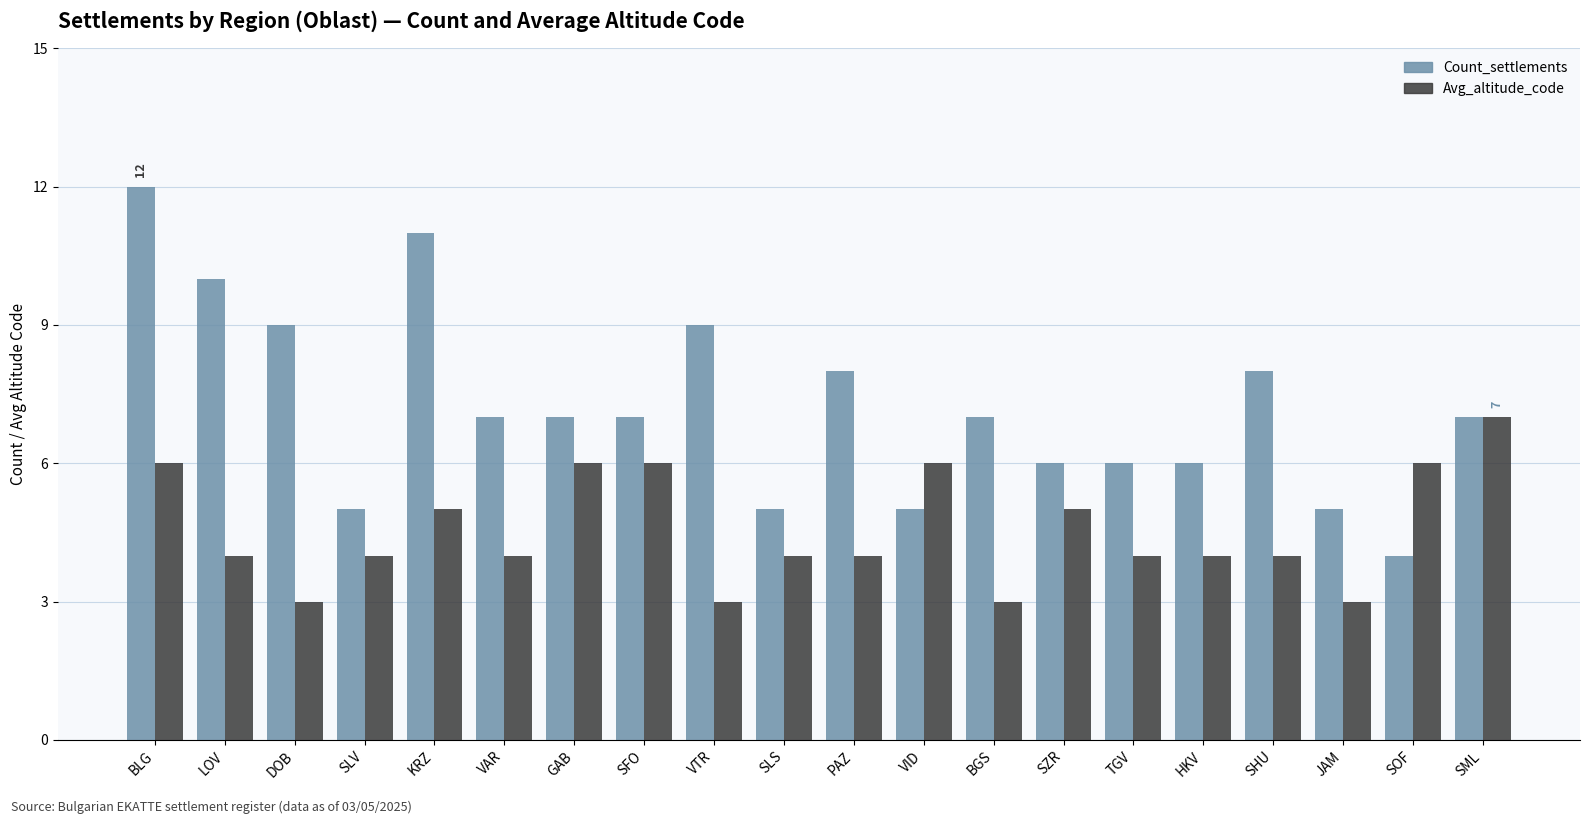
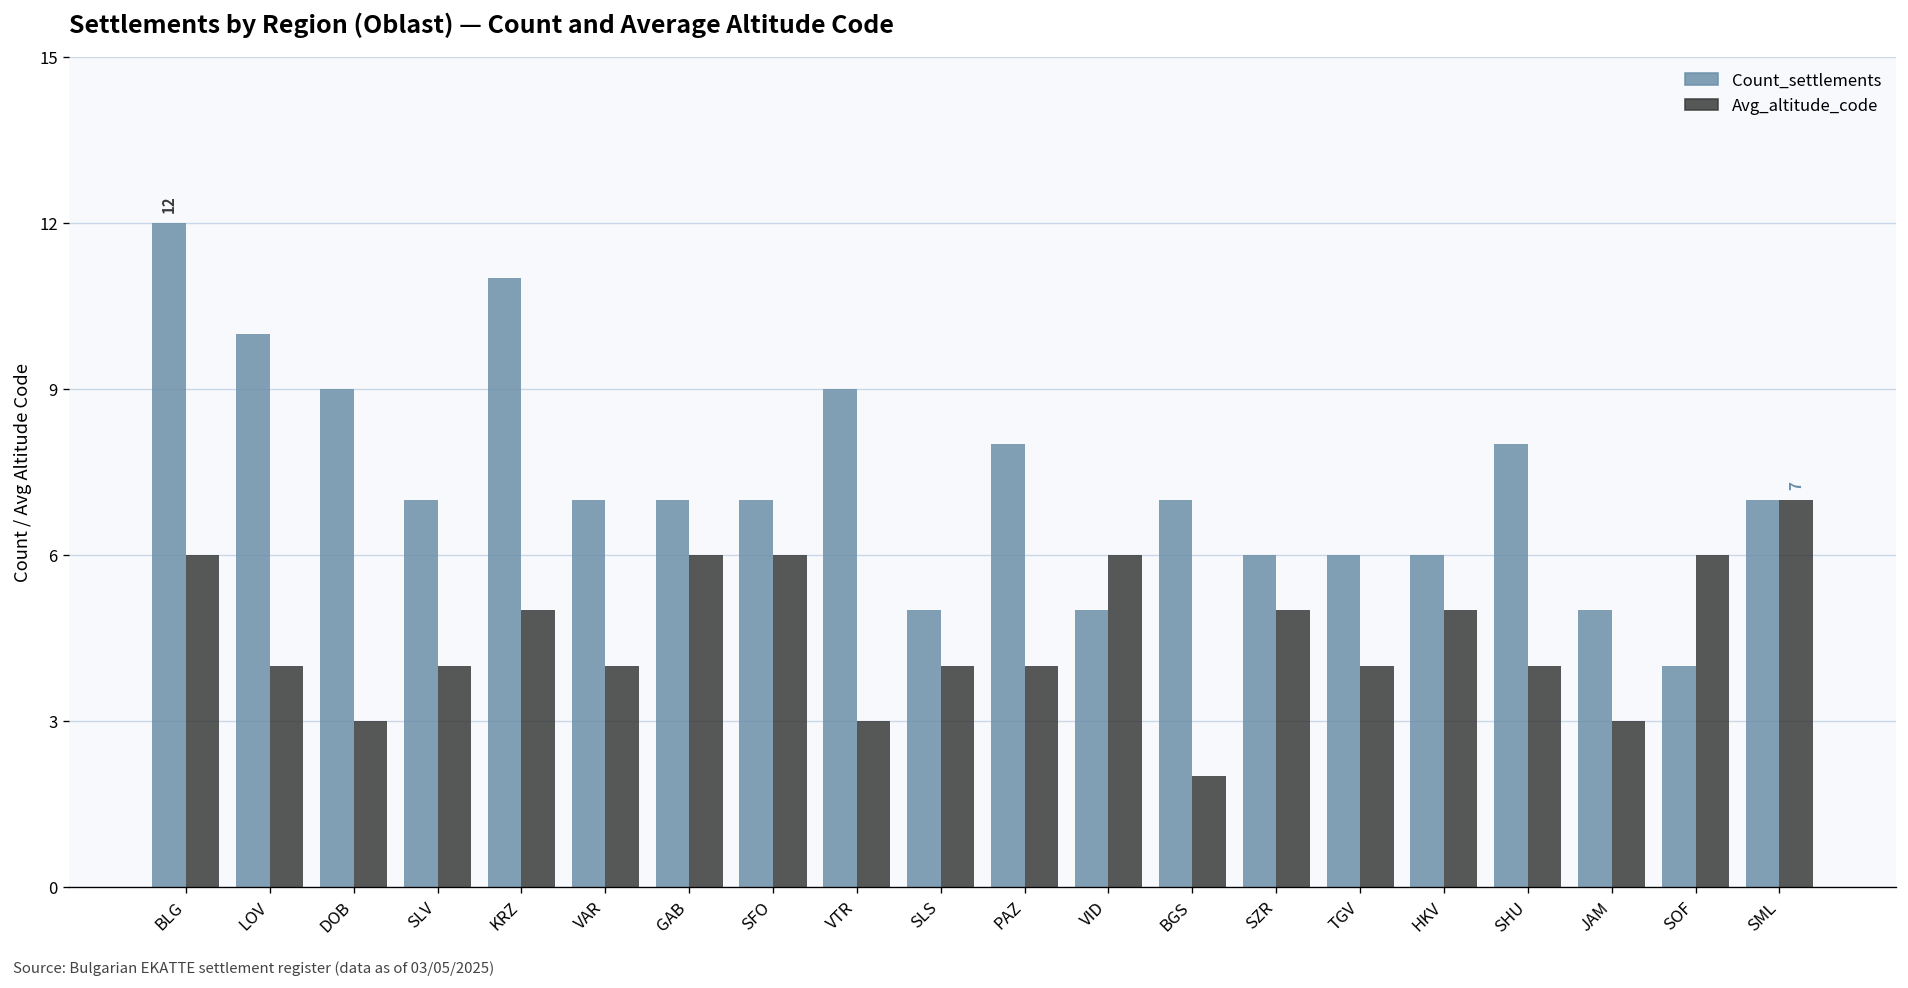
  {
    "Count_settlements": {
      "LOV": 10,
      "DOB": 9,
-     "SLV": 5,
+     "SLV": 7,
      "KRZ": 11,
      "VAR": 7,
      "GAB": 7,
      "SFO": 7,
      "VTR": 9,
      "SLS": 5,
      "PAZ": 8,
      "VID": 5,
      "BGS": 7,
      "SZR": 6,
      "TGV": 6,
      "HKV": 6,
      "SHU": 8,
      "JAM": 5,
      "SOF": 4
    },
    "Avg_altitude_code": {
      "BLG": 6,
      "LOV": 4,
      "DOB": 3,
      "SLV": 4,
      "KRZ": 5,
      "VAR": 4,
      "GAB": 6,
      "SFO": 6,
      "VTR": 3,
      "SLS": 4,
      "PAZ": 4,
      "VID": 6,
-     "BGS": 3,
+     "BGS": 2,
      "SZR": 5,
      "TGV": 4,
-     "HKV": 4,
+     "HKV": 5,
      "SHU": 4,
      "JAM": 3,
      "SOF": 6
    }
  }
